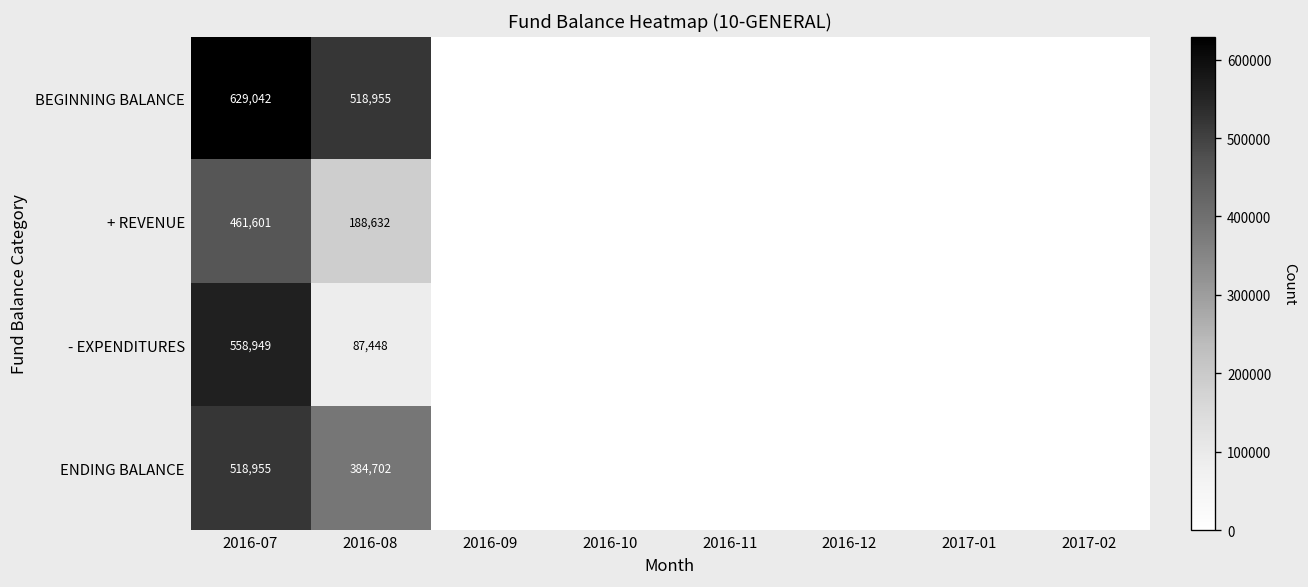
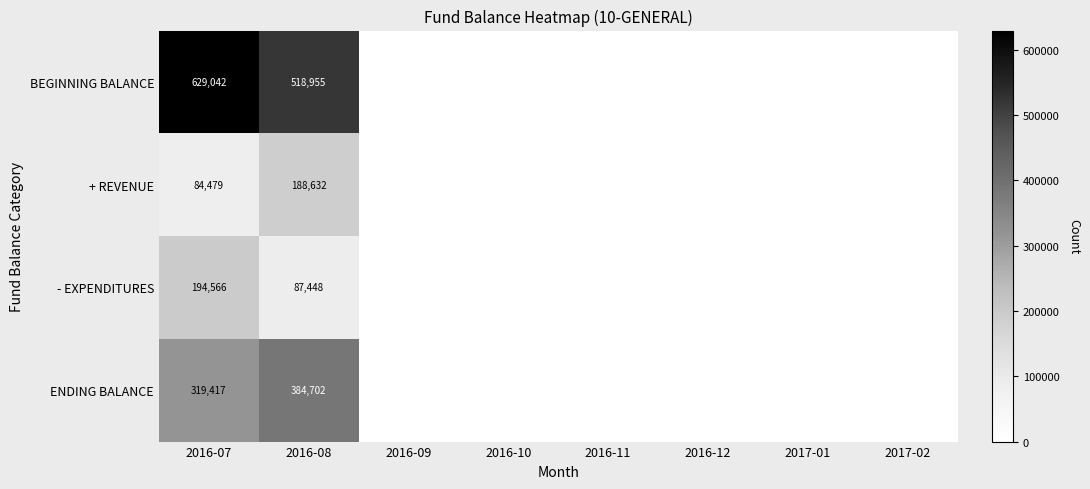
  {
    "BEGINNING BALANCE": {
      "2016-07": "629,042",
      "2016-08": "518,955"
    },
    "+ REVENUE": {
-     "2016-07": "461,601",
+     "2016-07": "84,479",
      "2016-08": "188,632"
    },
    "- EXPENDITURES": {
-     "2016-07": "558,949",
+     "2016-07": "194,566",
      "2016-08": "87,448"
    },
    "ENDING BALANCE": {
-     "2016-07": "518,955",
+     "2016-07": "319,417",
      "2016-08": "384,702"
    }
  }
